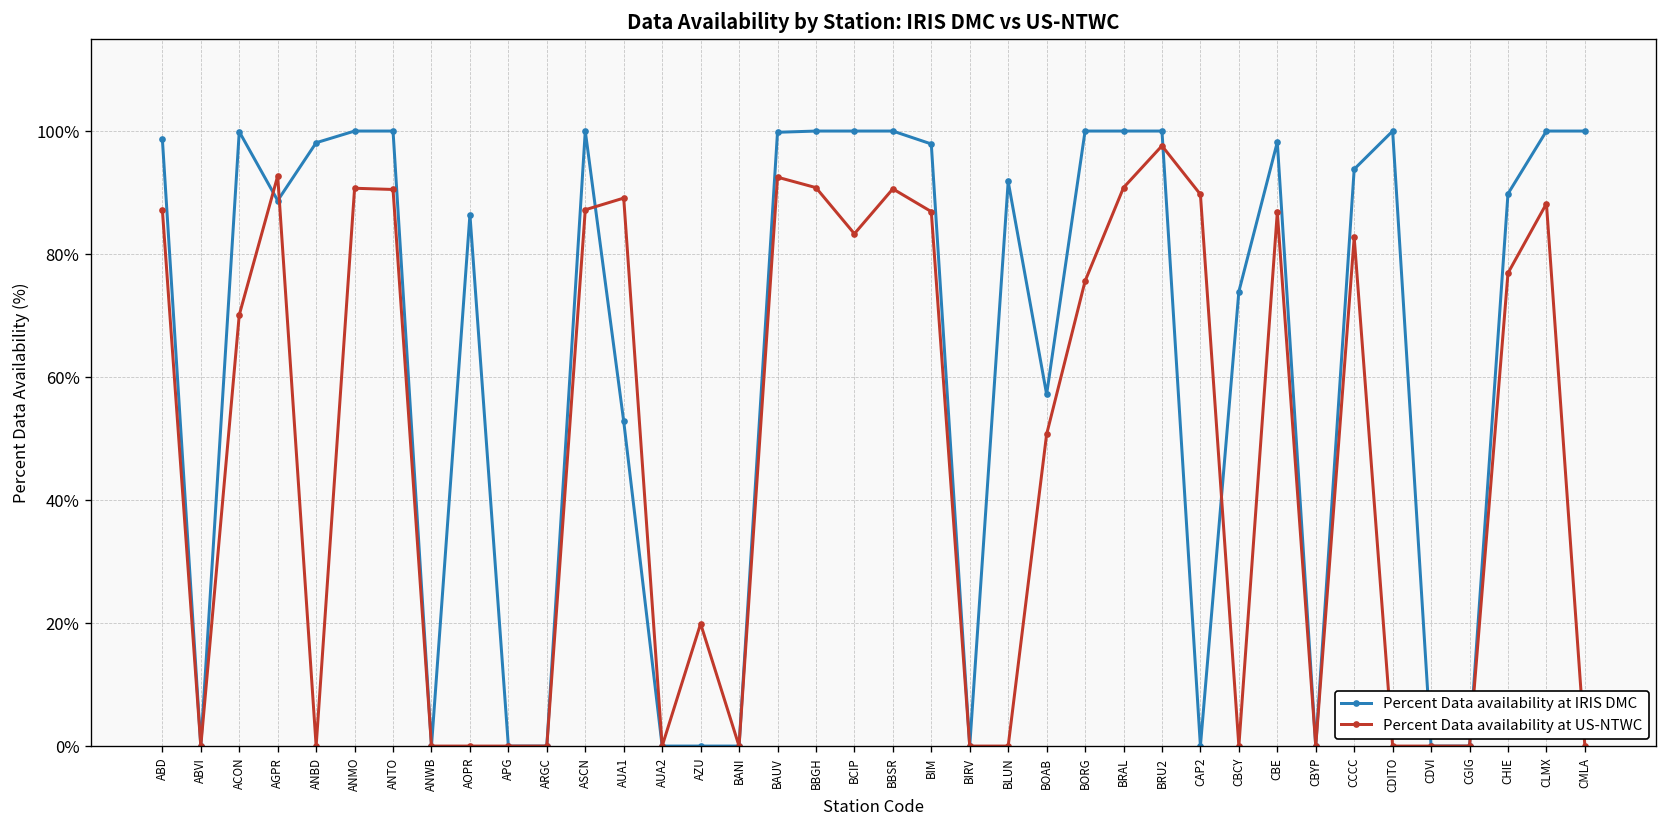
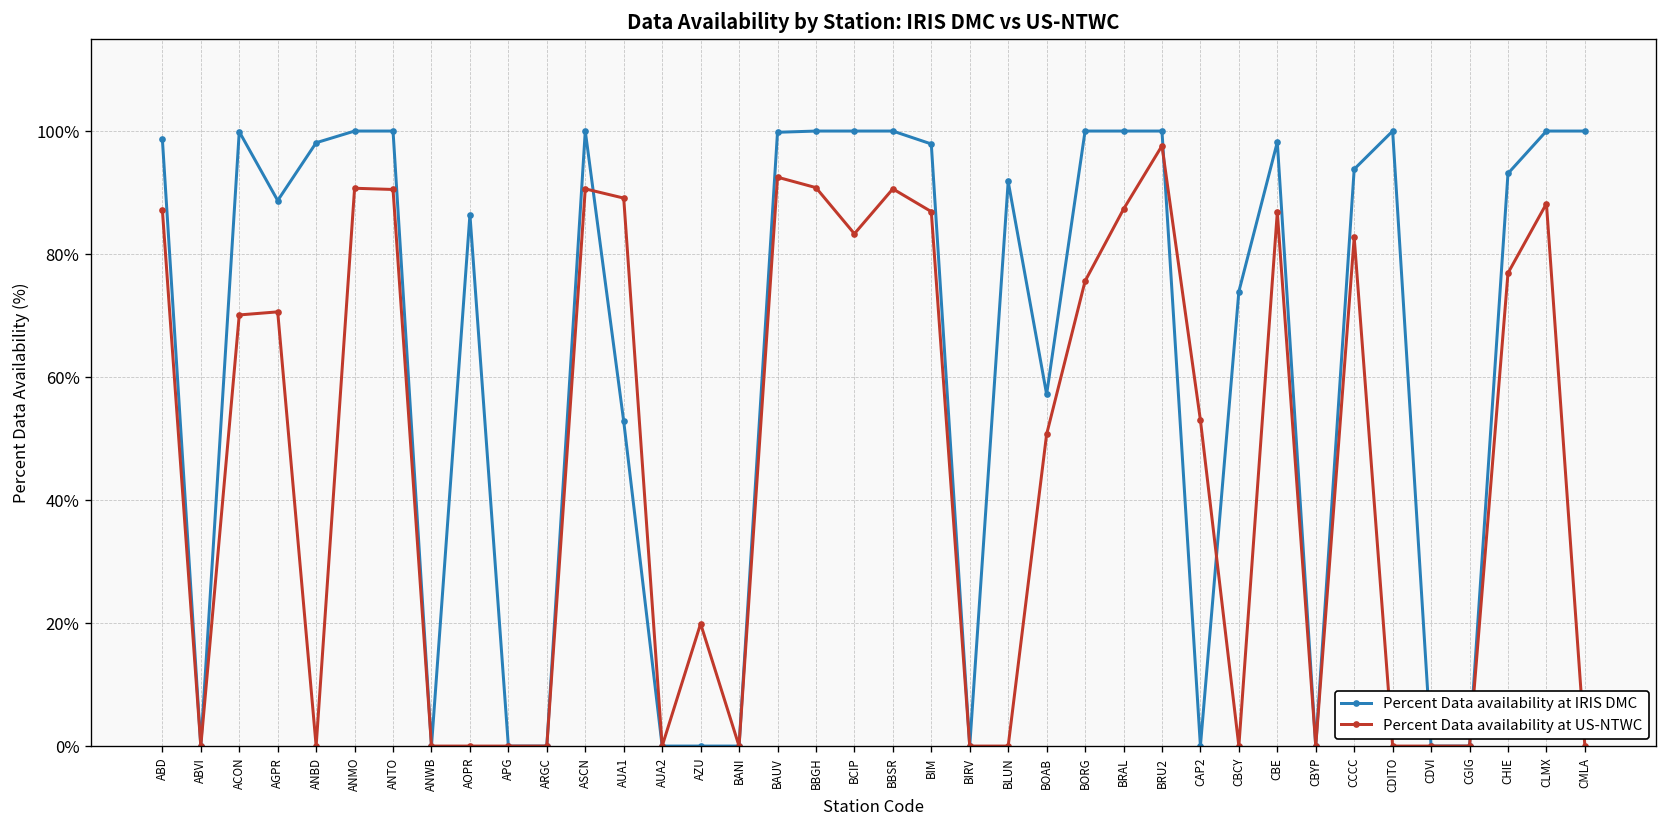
  {
    "Percent Data availability at IRIS DMC": {
      "ABD": "99%",
      "ACON": "100%",
      "AGPR": "89%",
      "ANBD": "98%",
      "ANMO": "100%",
      "ANTO": "100%",
      "AOPR": "86%",
      "ASCN": "100%",
      "AUA1": "53%",
      "AZU": "0%",
      "BAUV": "100%",
      "BBGH": "100%",
      "BCIP": "100%",
      "BBSR": "100%",
      "BIM": "98%",
      "BLUN": "92%",
      "BOAB": "57%",
      "BORG": "100%",
      "BRAL": "100%",
      "BRU2": "100%",
      "CAP2": "0%",
      "CBCY": "74%",
      "CBE": "98%",
      "CCCC": "94%",
      "CDITO": "100%",
-     "CHIE": "90%",
+     "CHIE": "93%",
      "CLMX": "100%",
      "CMLA": "100%"
    },
    "Percent Data availability at US-NTWC": {
      "ABD": "87%",
      "ACON": "70%",
-     "AGPR": "93%",
+     "AGPR": "71%",
      "ANBD": "0%",
      "ANMO": "91%",
      "ANTO": "91%",
      "AOPR": "0%",
-     "ASCN": "87%",
+     "ASCN": "91%",
      "AUA1": "89%",
      "AZU": "20%",
      "BAUV": "93%",
      "BBGH": "91%",
      "BCIP": "83%",
      "BBSR": "91%",
      "BIM": "87%",
      "BLUN": "0%",
      "BOAB": "51%",
      "BORG": "76%",
-     "BRAL": "91%",
+     "BRAL": "87%",
      "BRU2": "98%",
-     "CAP2": "90%",
+     "CAP2": "53%",
      "CBCY": "0%",
      "CBE": "87%",
      "CCCC": "83%",
      "CDITO": "0%",
      "CHIE": "77%",
      "CLMX": "88%",
      "CMLA": "0%"
    }
  }
